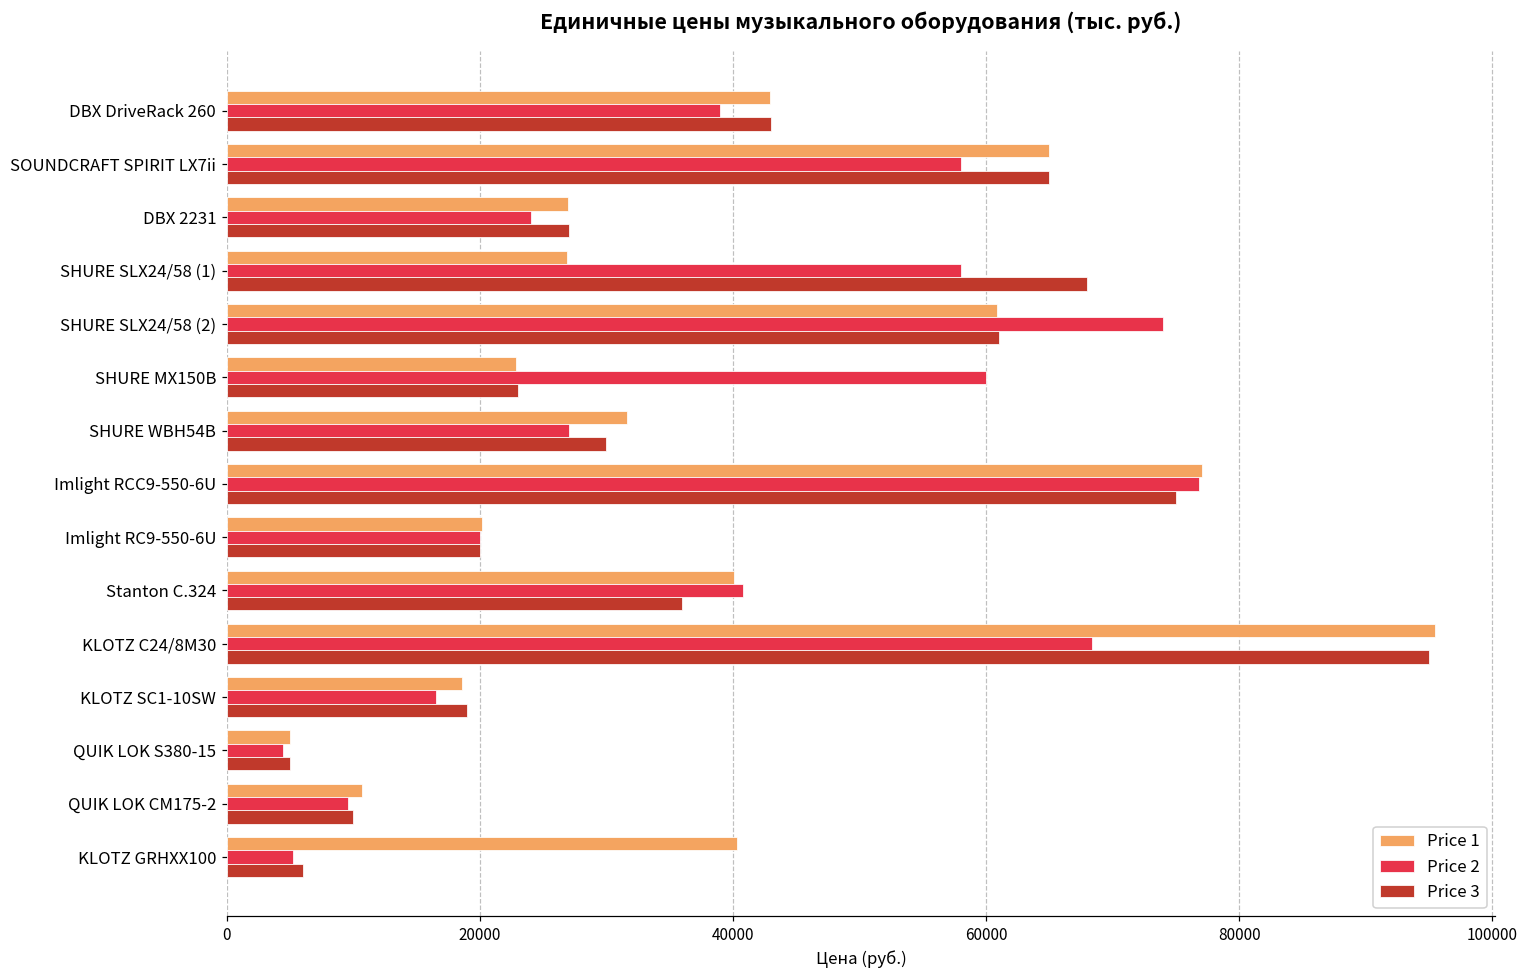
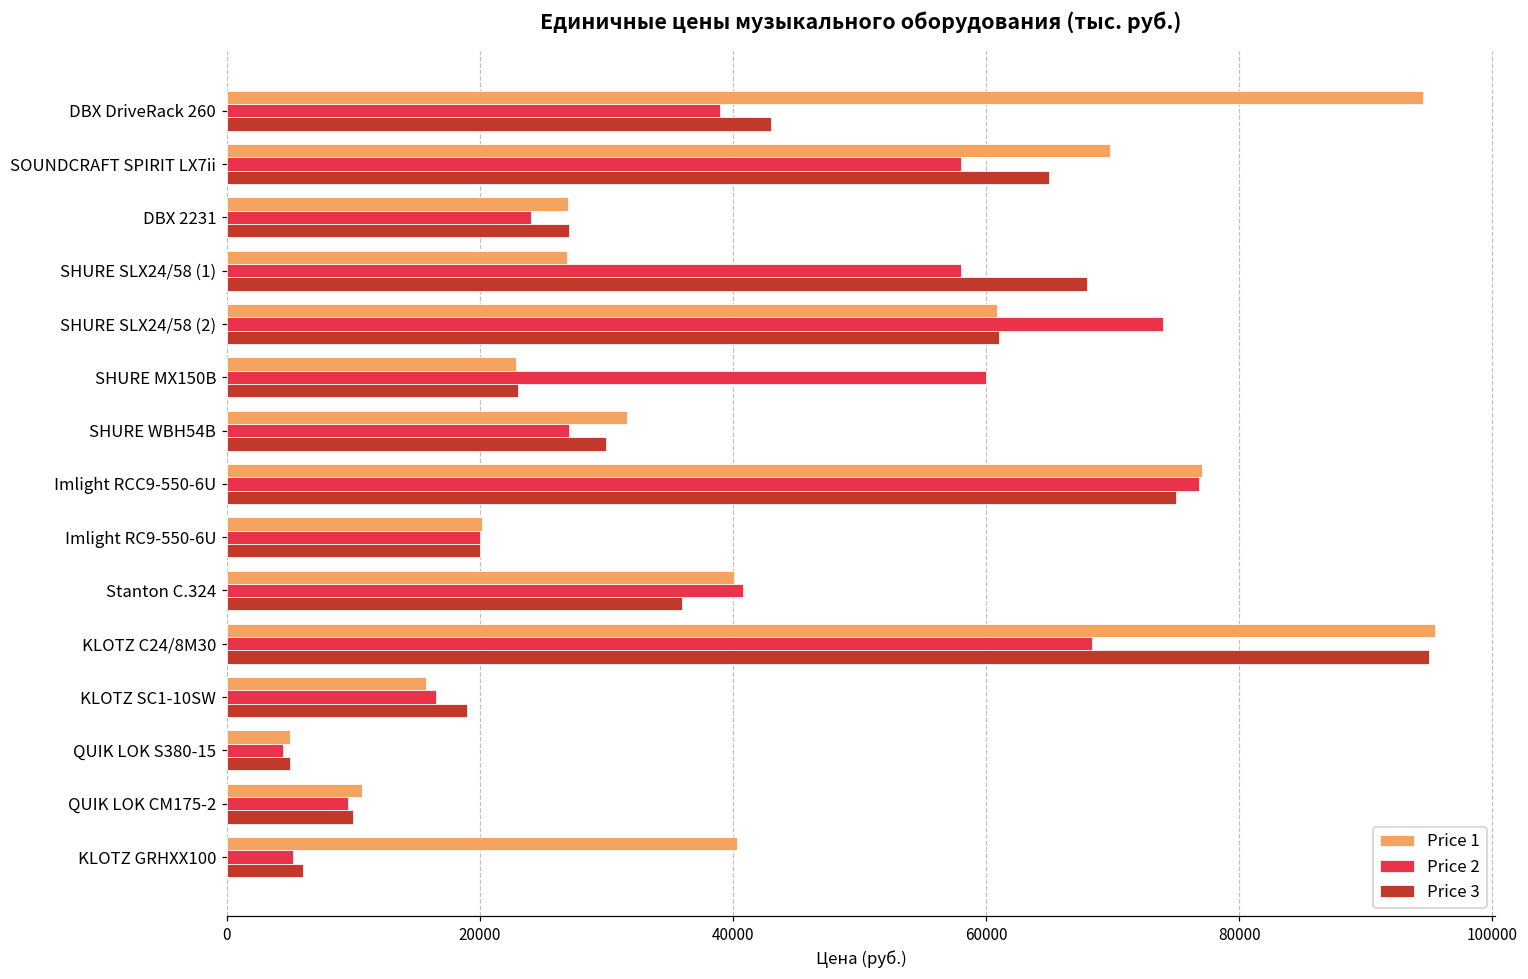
  {
    "Price 1": {
-     "DBX DriveRack 260": 42900,
-     "SOUNDCRAFT SPIRIT LX7ii": 65000,
+     "DBX DriveRack 260": 94500,
+     "SOUNDCRAFT SPIRIT LX7ii": 69800,
      "DBX 2231": 27000,
      "SHURE SLX24/58 (1)": 26900,
      "SHURE SLX24/58 (2)": 60900,
      "SHURE MX150B": 22900,
      "SHURE WBH54B": 31600,
      "Imlight RCC9-550-6U": 77100,
      "Imlight RC9-550-6U": 20200,
      "Stanton C.324": 40100,
      "KLOTZ C24/8M30": 95400,
-     "KLOTZ SC1-10SW": 18600,
+     "KLOTZ SC1-10SW": 15700,
      "QUIK LOK S380-15": 5000,
      "QUIK LOK CM175-2": 10700,
      "KLOTZ GRHXX100": 40300
    }
  }
